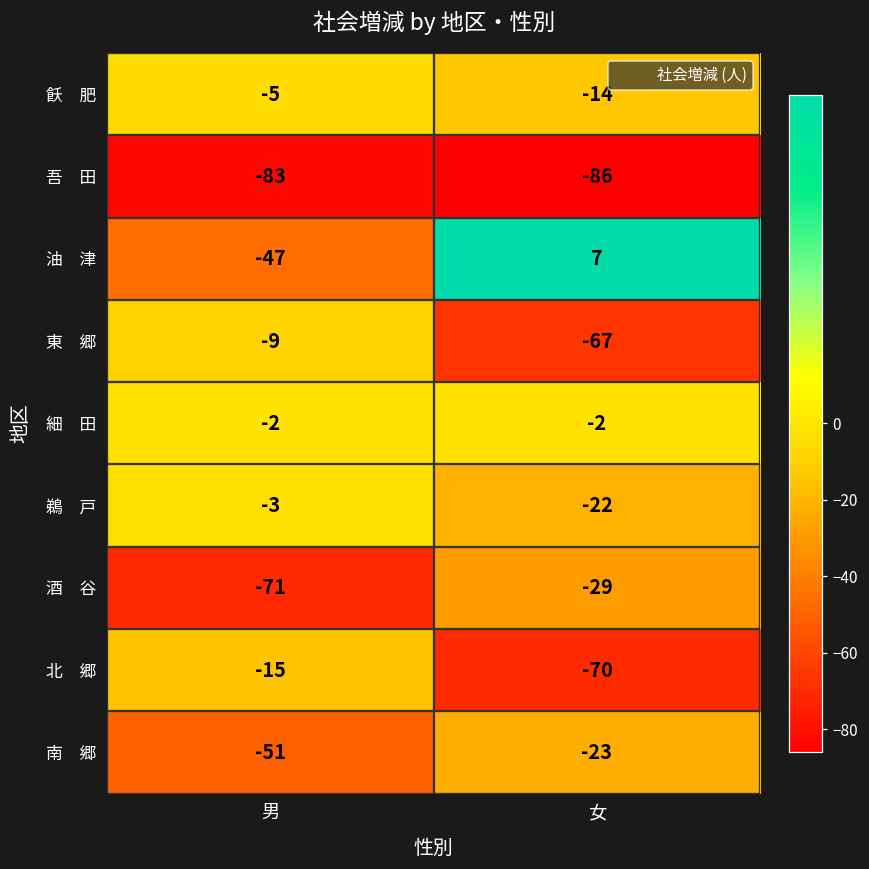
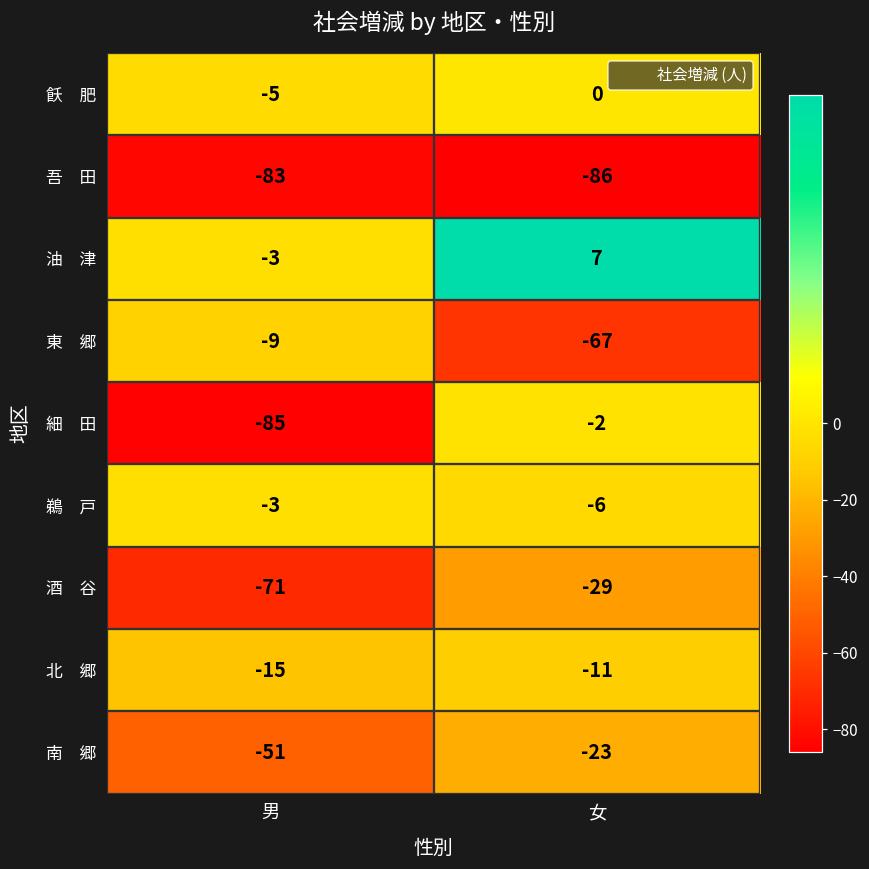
  {
    "飫 肥": {
      "男": -5,
-     "女": -14
+     "女": 0
    },
    "吾 田": {
      "男": -83,
      "女": -86
    },
    "油 津": {
-     "男": -47,
+     "男": -3,
      "女": 7
    },
    "東 郷": {
      "男": -9,
      "女": -67
    },
    "細 田": {
-     "男": -2,
+     "男": -85,
      "女": -2
    },
    "鵜 戸": {
      "男": -3,
-     "女": -22
+     "女": -6
    },
    "酒 谷": {
      "男": -71,
      "女": -29
    },
    "北 郷": {
      "男": -15,
-     "女": -70
+     "女": -11
    },
    "南 郷": {
      "男": -51,
      "女": -23
    }
  }
